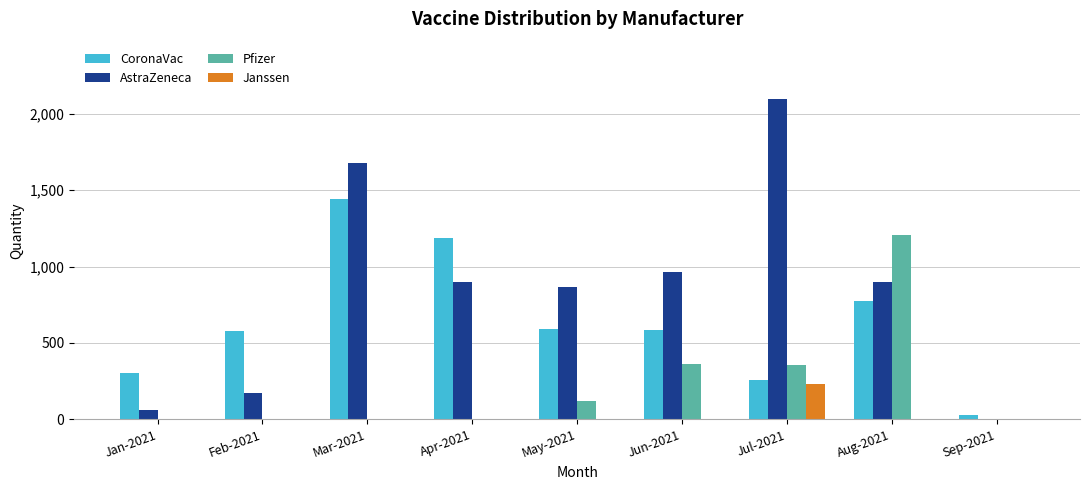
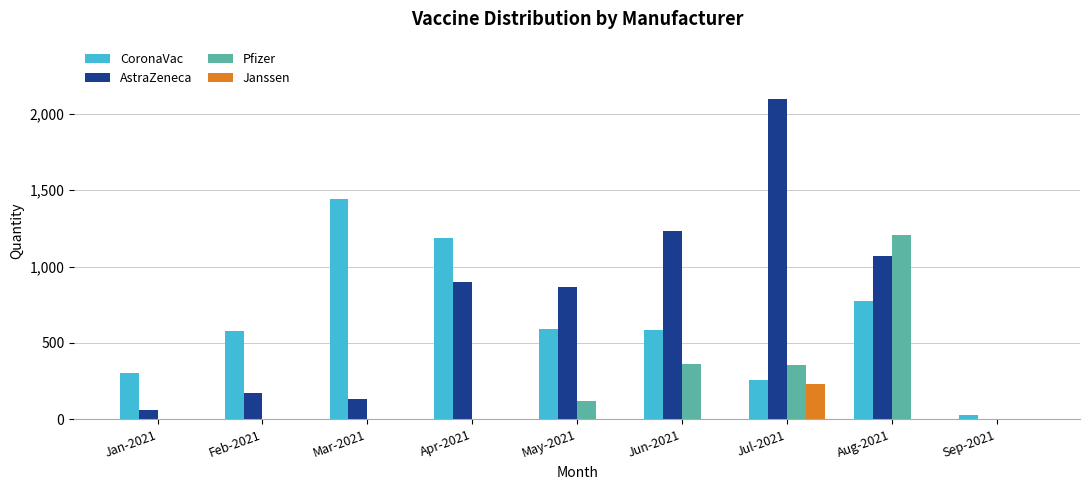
  {
    "CoronaVac": {
      "Jan-2021": "300",
      "Feb-2021": "580",
      "Mar-2021": "1,440",
      "Apr-2021": "1,190",
      "May-2021": "590",
      "Jun-2021": "590",
      "Jul-2021": "260",
      "Aug-2021": "780",
      "Sep-2021": "30"
    },
    "AstraZeneca": {
      "Jan-2021": "60",
      "Feb-2021": "170",
-     "Mar-2021": "1,680",
+     "Mar-2021": "130",
      "Apr-2021": "900",
      "May-2021": "860",
-     "Jun-2021": "970",
+     "Jun-2021": "1,230",
      "Jul-2021": "2,100",
-     "Aug-2021": "900",
+     "Aug-2021": "1,070",
      "Sep-2021": "0"
    },
    "Pfizer": {
      "Jan-2021": "0",
      "Feb-2021": "0",
      "Mar-2021": "0",
      "Apr-2021": "0",
      "May-2021": "120",
      "Jun-2021": "360",
      "Jul-2021": "350",
      "Aug-2021": "1,210",
      "Sep-2021": "0"
    },
    "Janssen": {
      "Jan-2021": "0",
      "Feb-2021": "0",
      "Mar-2021": "0",
      "Apr-2021": "0",
      "May-2021": "0",
      "Jun-2021": "0",
      "Jul-2021": "230",
      "Aug-2021": "0",
      "Sep-2021": "0"
    }
  }
